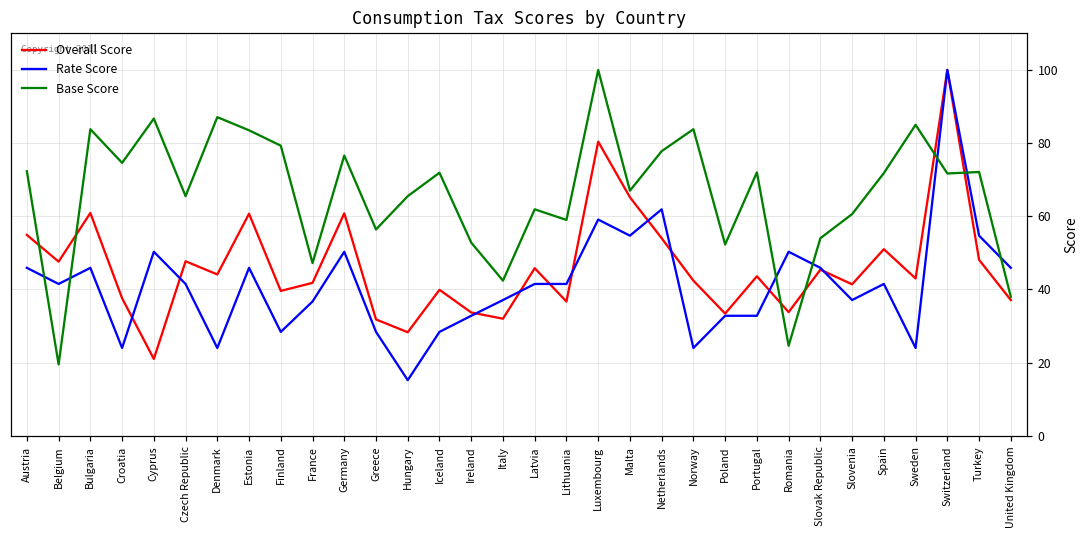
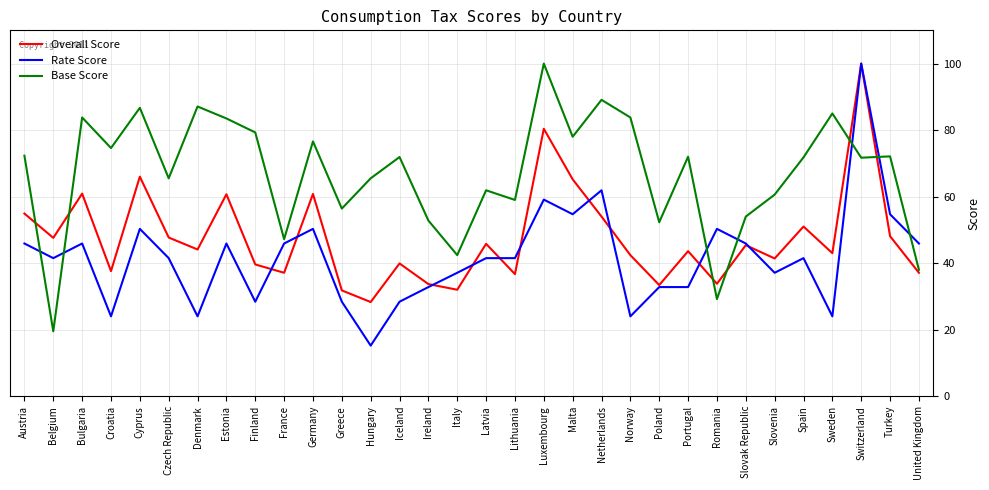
  {
    "Overall Score": {
      "Austria": 55,
      "Belgium": 48,
      "Bulgaria": 61,
      "Croatia": 38,
-     "Cyprus": 21,
+     "Cyprus": 66,
      "Czech Republic": 48,
      "Denmark": 44,
      "Estonia": 61,
      "Finland": 40,
-     "France": 42,
+     "France": 37,
      "Germany": 61,
      "Greece": 32,
      "Hungary": 28,
      "Iceland": 40,
      "Ireland": 34,
      "Italy": 32,
      "Latvia": 46,
      "Lithuania": 37,
      "Luxembourg": 80,
      "Malta": 65,
      "Netherlands": 54,
      "Norway": 42,
      "Portugal": 44,
      "Romania": 34,
      "Slovenia": 41,
      "Spain": 51,
      "Sweden": 43,
      "Turkey": 48,
      "United Kingdom": 37
    },
    "Rate Score": {
      "Austria": 46,
      "Belgium": 42,
      "Bulgaria": 46,
      "Croatia": 24,
      "Cyprus": 50,
      "Czech Republic": 42,
      "Denmark": 24,
      "Estonia": 46,
      "Finland": 28,
-     "France": 37,
+     "France": 46,
      "Germany": 50,
      "Greece": 28,
      "Hungary": 15,
      "Iceland": 28,
      "Ireland": 33,
      "Italy": 37,
      "Latvia": 42,
      "Lithuania": 42,
      "Luxembourg": 59,
      "Malta": 55,
      "Netherlands": 62,
      "Norway": 24,
      "Portugal": 33,
      "Romania": 50,
      "Slovenia": 37,
      "Spain": 42,
      "Sweden": 24,
      "Turkey": 55,
      "United Kingdom": 46
    },
    "Base Score": {
      "Austria": 72,
      "Belgium": 20,
      "Bulgaria": 84,
      "Croatia": 75,
      "Cyprus": 87,
      "Czech Republic": 66,
      "Denmark": 87,
      "Estonia": 84,
      "Finland": 79,
      "France": 47,
      "Germany": 77,
      "Greece": 56,
      "Hungary": 66,
      "Iceland": 72,
      "Ireland": 53,
      "Italy": 42,
      "Latvia": 62,
      "Lithuania": 59,
      "Luxembourg": 100,
-     "Malta": 67,
-     "Netherlands": 78,
+     "Malta": 78,
+     "Netherlands": 89,
      "Norway": 84,
      "Poland": 52,
      "Portugal": 72,
-     "Romania": 25,
+     "Romania": 29,
      "Slovak Republic": 54,
      "Slovenia": 61,
      "Spain": 72,
      "Sweden": 85,
      "Switzerland": 72,
      "Turkey": 72,
      "United Kingdom": 38
    }
  }
